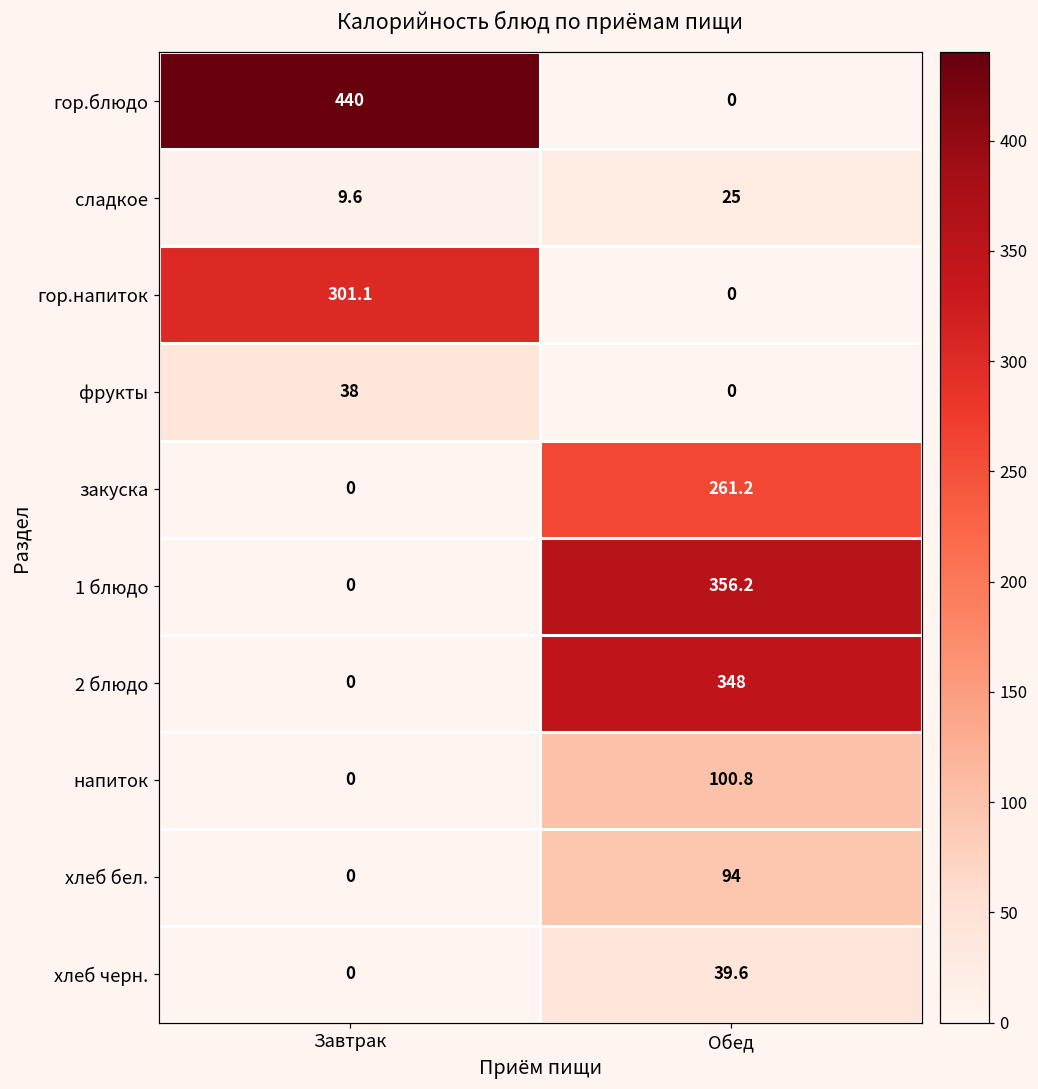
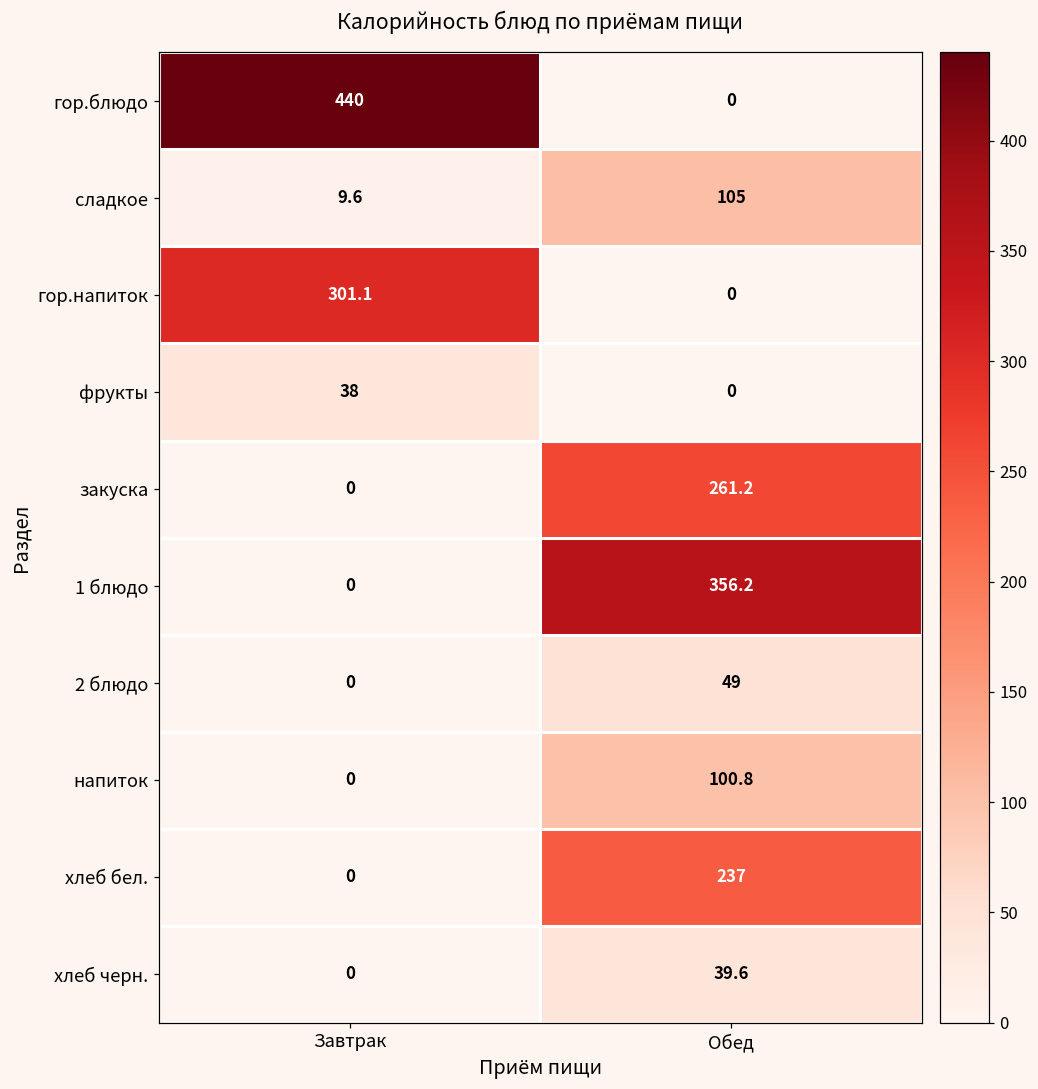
  {
    "гор.блюдо": {
      "Завтрак": 440,
      "Обед": 0
    },
    "сладкое": {
      "Завтрак": 9.6,
-     "Обед": 25
+     "Обед": 105
    },
    "гор.напиток": {
      "Завтрак": 301.1,
      "Обед": 0
    },
    "фрукты": {
      "Завтрак": 38,
      "Обед": 0
    },
    "закуска": {
      "Завтрак": 0,
      "Обед": 261.2
    },
    "1 блюдо": {
      "Завтрак": 0,
      "Обед": 356.2
    },
    "2 блюдо": {
      "Завтрак": 0,
-     "Обед": 348
+     "Обед": 49
    },
    "напиток": {
      "Завтрак": 0,
      "Обед": 100.8
    },
    "хлеб бел.": {
      "Завтрак": 0,
-     "Обед": 94
+     "Обед": 237
    },
    "хлеб черн.": {
      "Завтрак": 0,
      "Обед": 39.6
    }
  }
